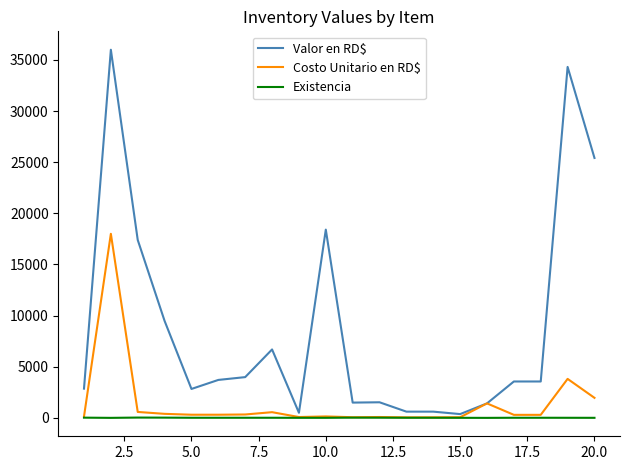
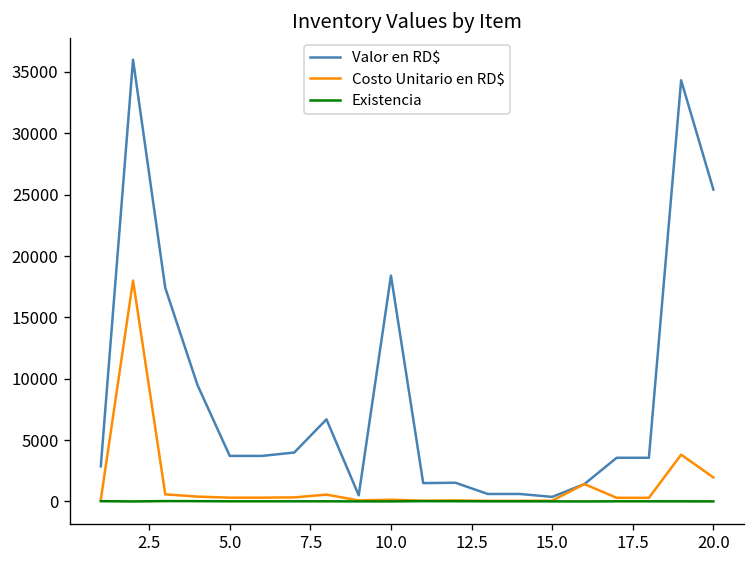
  {
    "Valor en RD$": {
-     "5.0": 2800,
+     "5.0": 3700,
      "10.0": 18400,
      "15.0": 400,
      "20.0": 25400
    },
    "Costo Unitario en RD$": {
      "5.0": 300,
      "20.0": 2000
    },
    "Existencia": {
      "5.0": 0,
      "20.0": 0
    }
  }
